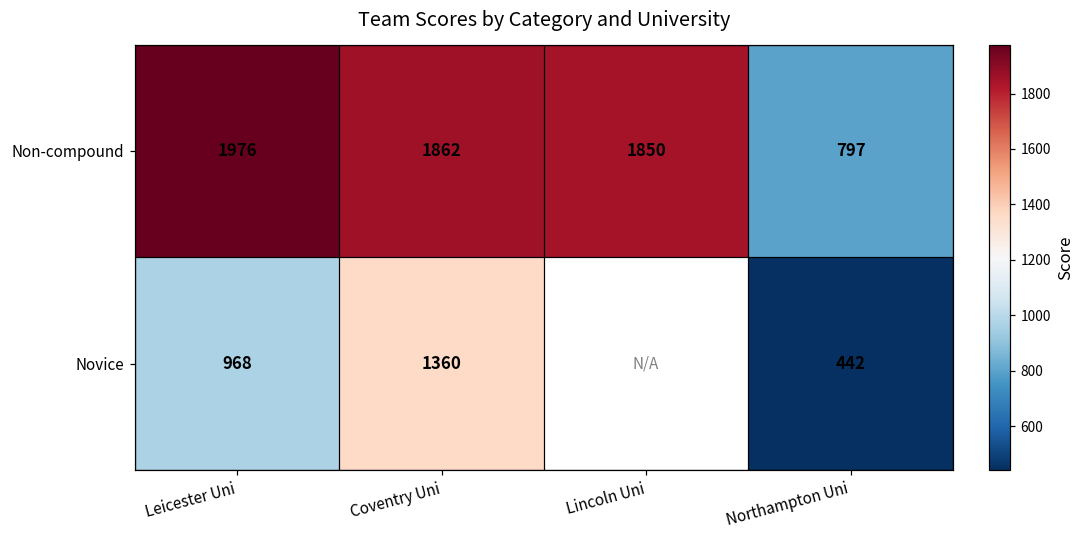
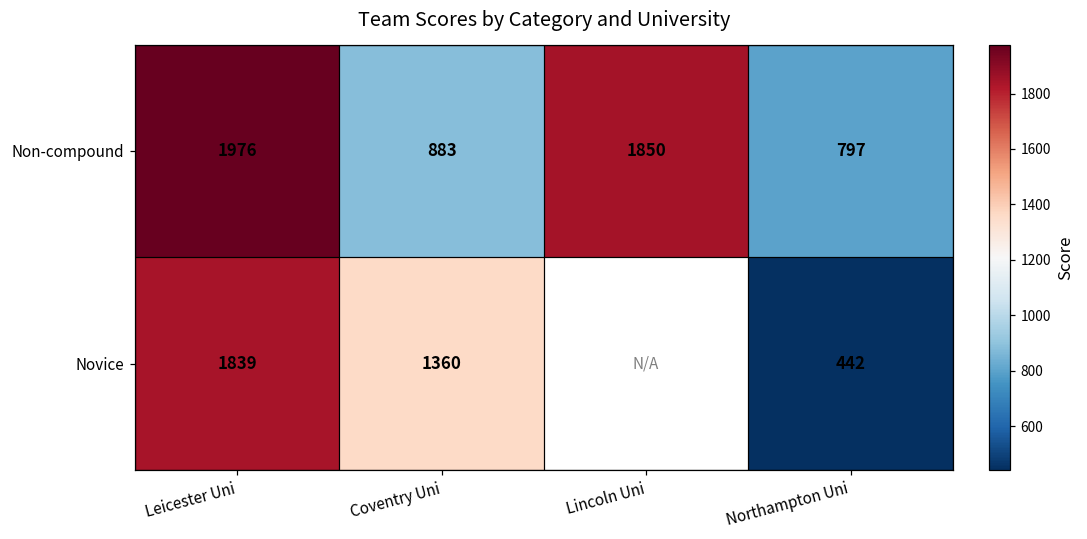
  {
    "Non-compound": {
      "Leicester Uni": 1976,
-     "Coventry Uni": 1862,
+     "Coventry Uni": 883,
      "Lincoln Uni": 1850,
      "Northampton Uni": 797
    },
    "Novice": {
-     "Leicester Uni": 968,
+     "Leicester Uni": 1839,
      "Coventry Uni": 1360,
      "Northampton Uni": 442
    }
  }
